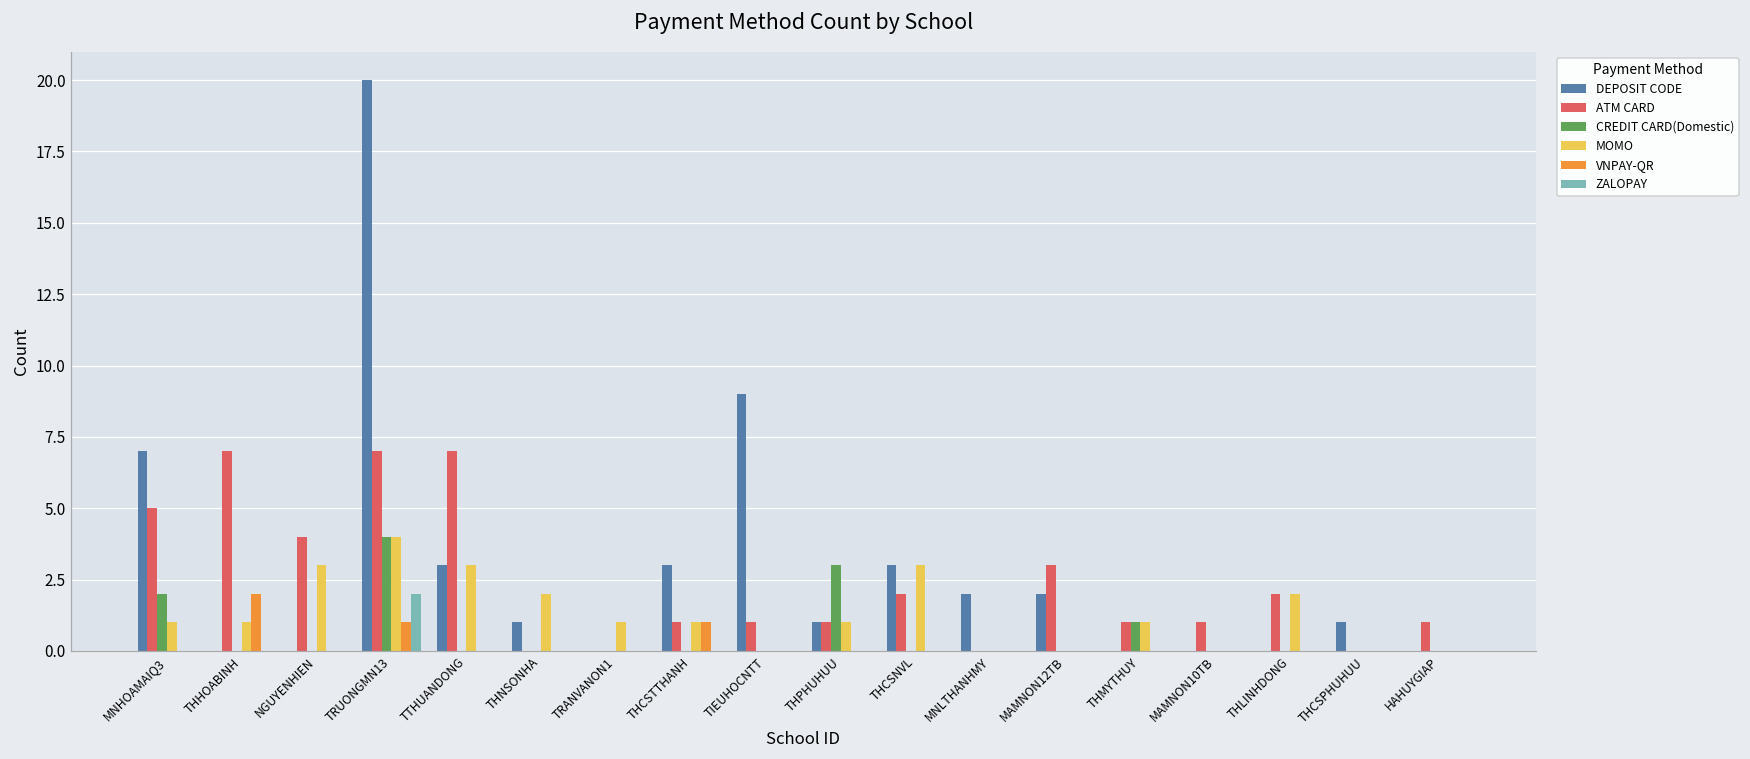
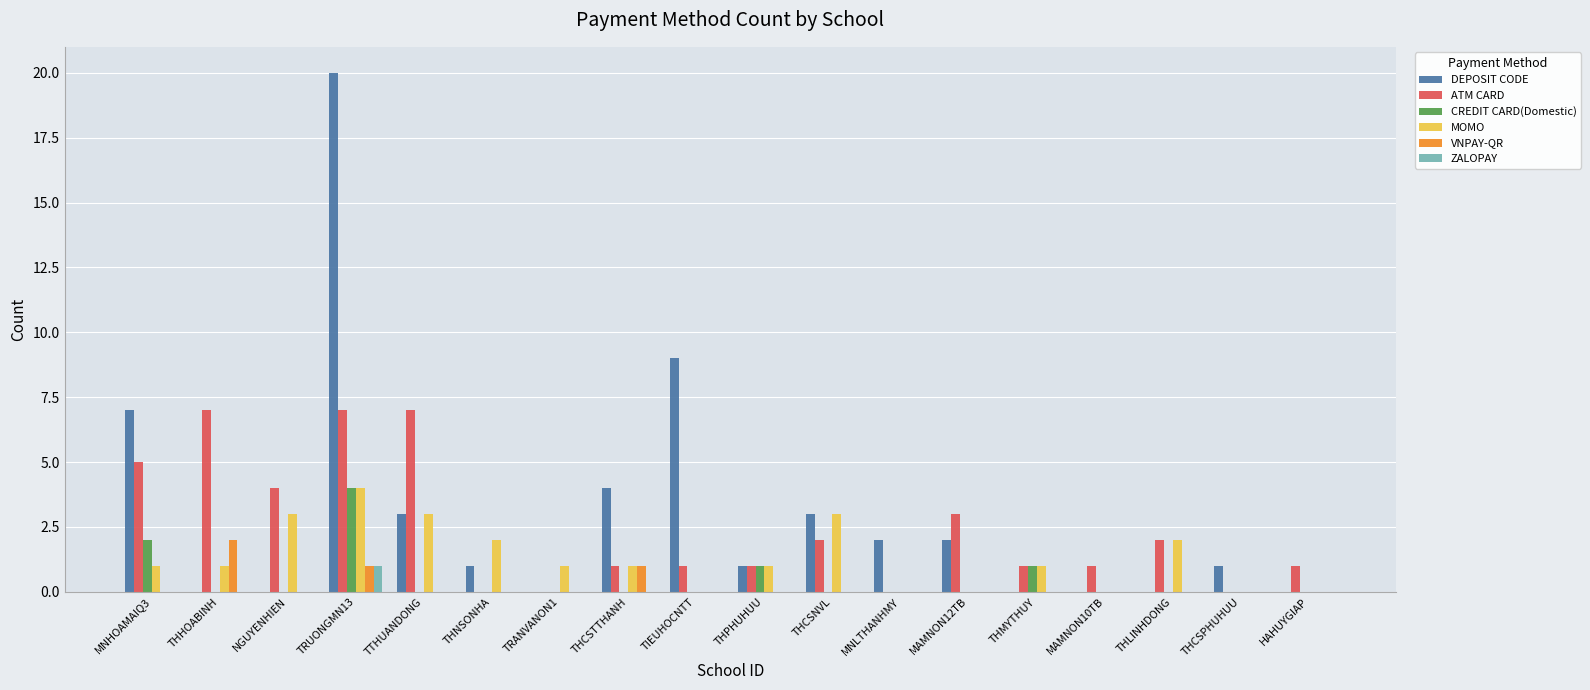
  {
    "DEPOSIT CODE": {
      "MNHOAMAIQ3": 7,
      "THHOABINH": 0,
      "NGUYENHIEN": 0,
      "TRUONGMN13": 20,
      "TTHUANDONG": 3,
      "THNSONHA": 1,
      "TRANVANON1": 0,
-     "THCSTTHANH": 3,
+     "THCSTTHANH": 4,
      "TIEUHOCNTT": 9,
      "THPHUHUU": 1,
      "THCSNVL": 3,
      "MNLTHANHMY": 2,
      "MAMNON12TB": 2,
      "THMYTHUY": 0,
      "MAMNON10TB": 0,
      "THLINHDONG": 0,
      "THCSPHUHUU": 1,
      "HAHUYGIAP": 0
    },
    "ATM CARD": {
      "MNHOAMAIQ3": 5,
      "THHOABINH": 7,
      "NGUYENHIEN": 4,
      "TRUONGMN13": 7,
      "TTHUANDONG": 7,
      "THNSONHA": 0,
      "TRANVANON1": 0,
      "THCSTTHANH": 1,
      "TIEUHOCNTT": 1,
      "THPHUHUU": 1,
      "THCSNVL": 2,
      "MNLTHANHMY": 0,
      "MAMNON12TB": 3,
      "THMYTHUY": 1,
      "MAMNON10TB": 1,
      "THLINHDONG": 2,
      "THCSPHUHUU": 0,
      "HAHUYGIAP": 1
    },
    "CREDIT CARD(Domestic)": {
      "MNHOAMAIQ3": 2,
      "THHOABINH": 0,
      "NGUYENHIEN": 0,
      "TRUONGMN13": 4,
      "TTHUANDONG": 0,
      "THNSONHA": 0,
      "TRANVANON1": 0,
      "THCSTTHANH": 0,
      "TIEUHOCNTT": 0,
-     "THPHUHUU": 3,
+     "THPHUHUU": 1,
      "THCSNVL": 0,
      "MNLTHANHMY": 0,
      "MAMNON12TB": 0,
      "THMYTHUY": 1,
      "MAMNON10TB": 0,
      "THLINHDONG": 0,
      "THCSPHUHUU": 0,
      "HAHUYGIAP": 0
    },
    "MOMO": {
      "MNHOAMAIQ3": 1,
      "THHOABINH": 1,
      "NGUYENHIEN": 3,
      "TRUONGMN13": 4,
      "TTHUANDONG": 3,
      "THNSONHA": 2,
      "TRANVANON1": 1,
      "THCSTTHANH": 1,
      "TIEUHOCNTT": 0,
      "THPHUHUU": 1,
      "THCSNVL": 3,
      "MNLTHANHMY": 0,
      "MAMNON12TB": 0,
      "THMYTHUY": 1,
      "MAMNON10TB": 0,
      "THLINHDONG": 2,
      "THCSPHUHUU": 0,
      "HAHUYGIAP": 0
    },
    "VNPAY-QR": {
      "MNHOAMAIQ3": 0,
      "THHOABINH": 2,
      "NGUYENHIEN": 0,
      "TRUONGMN13": 1,
      "TTHUANDONG": 0,
      "THNSONHA": 0,
      "TRANVANON1": 0,
      "THCSTTHANH": 1,
      "TIEUHOCNTT": 0,
      "THPHUHUU": 0,
      "THCSNVL": 0,
      "MNLTHANHMY": 0,
      "MAMNON12TB": 0,
      "THMYTHUY": 0,
      "MAMNON10TB": 0,
      "THLINHDONG": 0,
      "THCSPHUHUU": 0,
      "HAHUYGIAP": 0
    },
    "ZALOPAY": {
      "MNHOAMAIQ3": 0,
      "THHOABINH": 0,
      "NGUYENHIEN": 0,
-     "TRUONGMN13": 2,
+     "TRUONGMN13": 1,
      "TTHUANDONG": 0,
      "THNSONHA": 0,
      "TRANVANON1": 0,
      "THCSTTHANH": 0,
      "TIEUHOCNTT": 0,
      "THPHUHUU": 0,
      "THCSNVL": 0,
      "MNLTHANHMY": 0,
      "MAMNON12TB": 0,
      "THMYTHUY": 0,
      "MAMNON10TB": 0,
      "THLINHDONG": 0,
      "THCSPHUHUU": 0,
      "HAHUYGIAP": 0
    }
  }
